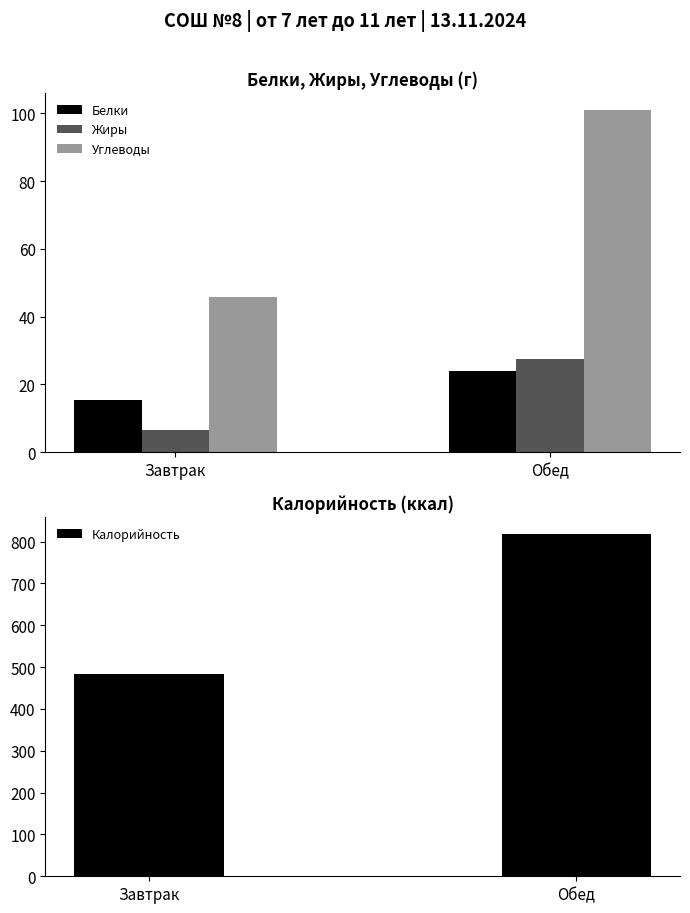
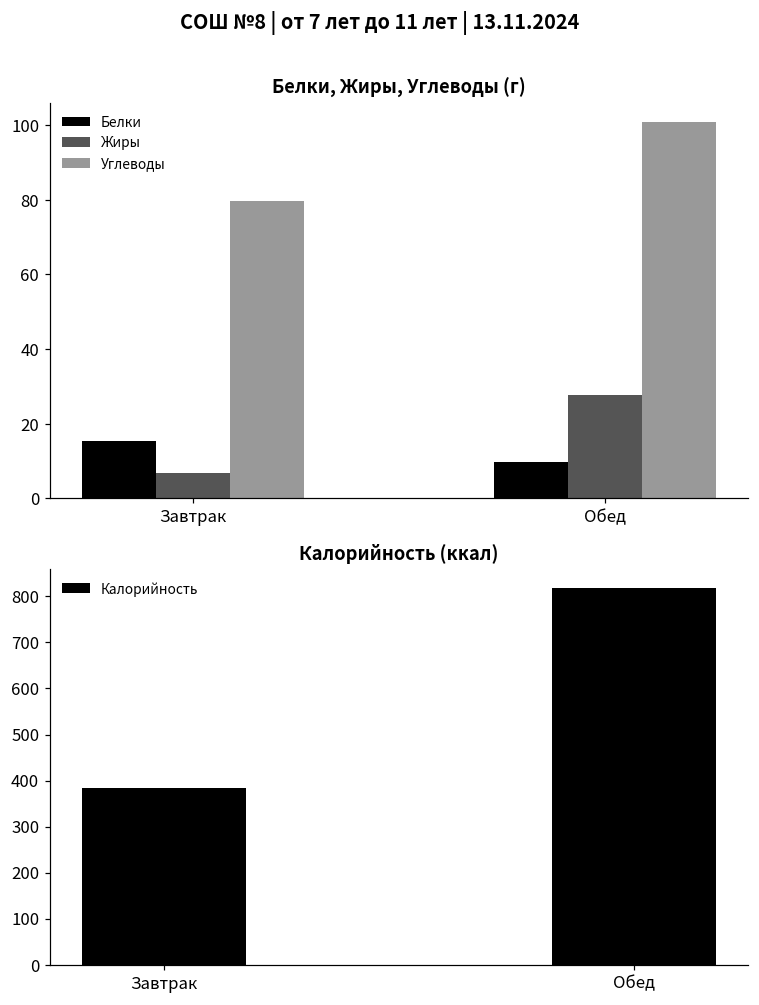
  {
    "Белки, Жиры, Углеводы (г)": {
      "Белки": {
        "Завтрак": 15,
-       "Обед": 24
+       "Обед": 10
      },
      "Жиры": {
        "Завтрак": 7,
        "Обед": 28
      },
      "Углеводы": {
-       "Завтрак": 46,
+       "Завтрак": 80,
        "Обед": 101
      }
    },
    "Калорийность (ккал)": {
-     "Завтрак": 480,
+     "Завтрак": 380,
      "Обед": 820
    }
  }
